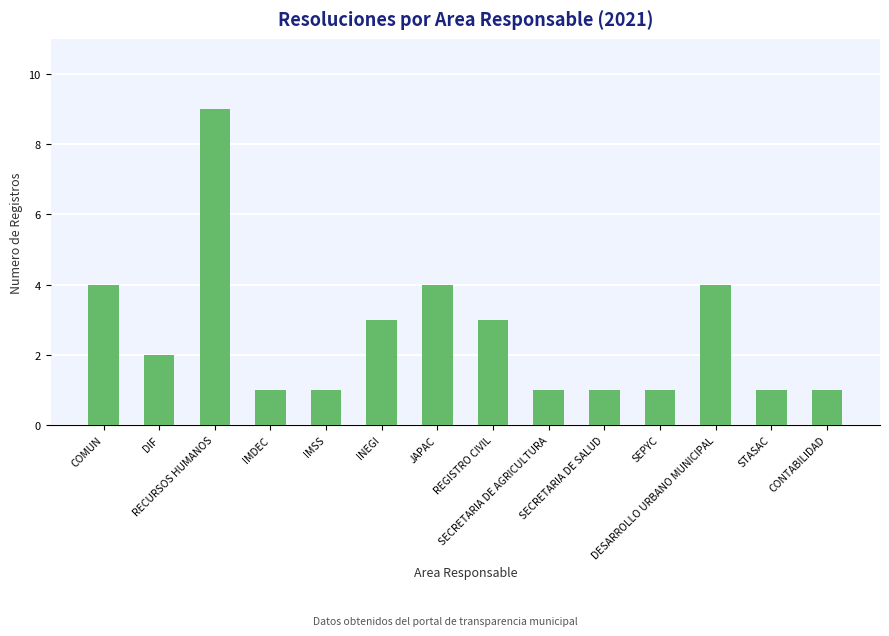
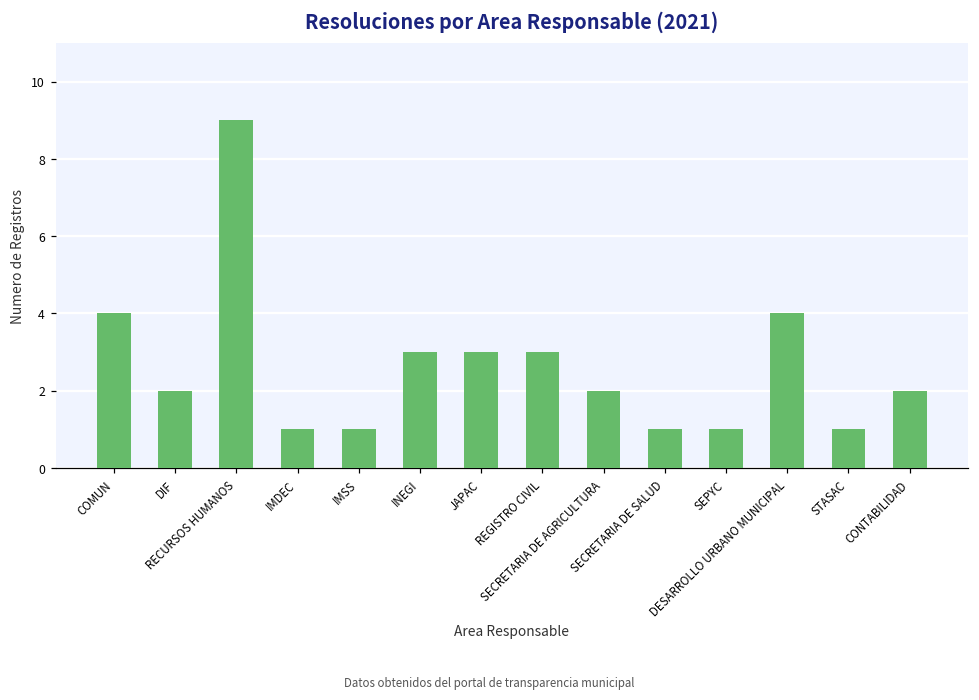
  {
    "COMUN": 4,
    "DIF": 2,
    "RECURSOS HUMANOS": 9,
    "IMDEC": 1,
    "IMSS": 1,
    "INEGI": 3,
-   "JAPAC": 4,
+   "JAPAC": 3,
    "REGISTRO CIVIL": 3,
-   "SECRETARIA DE AGRICULTURA": 1,
+   "SECRETARIA DE AGRICULTURA": 2,
    "SECRETARIA DE SALUD": 1,
    "SEPYC": 1,
    "DESARROLLO URBANO MUNICIPAL": 4,
    "STASAC": 1,
-   "CONTABILIDAD": 1
+   "CONTABILIDAD": 2
  }
